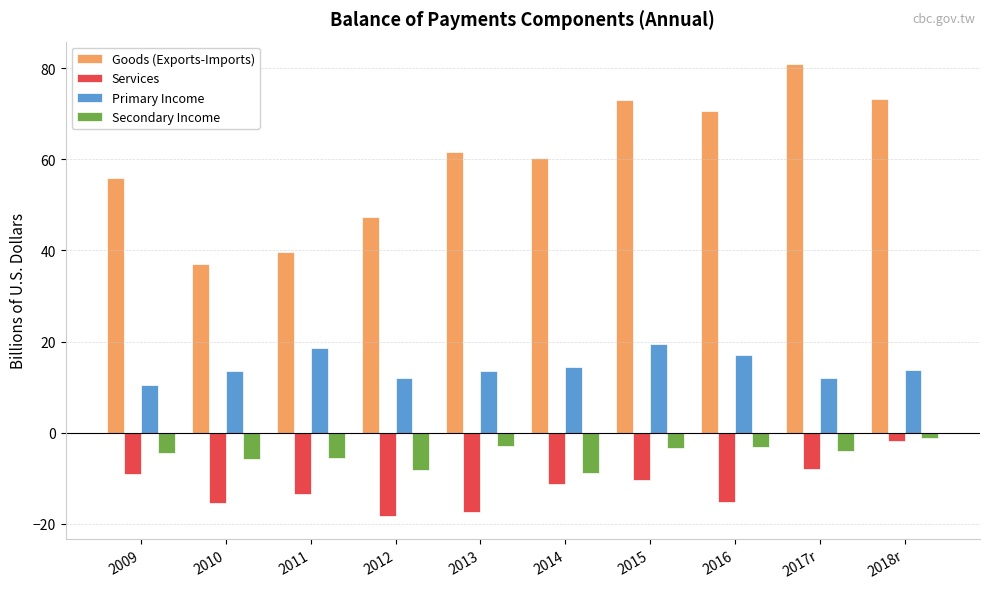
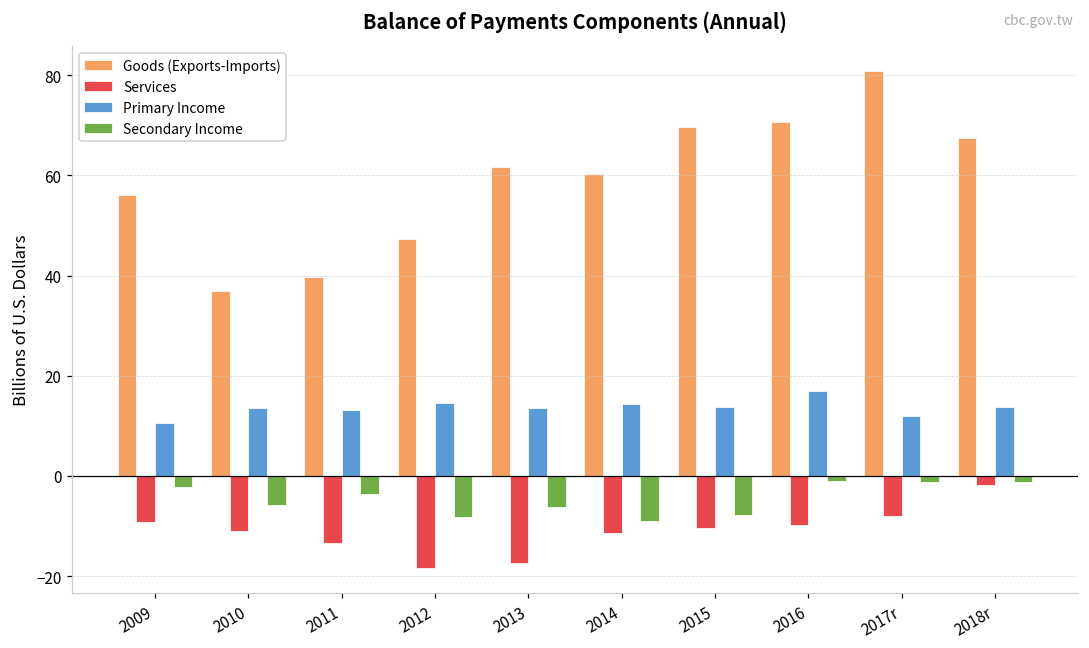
  {
    "Goods (Exports-Imports)": {
      "2009": 56,
      "2010": 37,
      "2011": 40,
      "2012": 47,
      "2013": 62,
      "2014": 60,
-     "2015": 73,
+     "2015": 70,
      "2016": 71,
      "2017r": 81,
-     "2018r": 73
+     "2018r": 67
    },
    "Services": {
      "2009": -9,
-     "2010": -16,
+     "2010": -11,
      "2011": -13,
      "2012": -18,
      "2013": -17,
      "2014": -11,
      "2015": -10,
-     "2016": -15,
+     "2016": -10,
      "2017r": -8,
      "2018r": -2
    },
    "Primary Income": {
      "2009": 10,
      "2010": 14,
-     "2011": 19,
-     "2012": 12,
+     "2011": 13,
+     "2012": 15,
      "2013": 14,
      "2014": 14,
-     "2015": 19,
+     "2015": 14,
      "2016": 17,
      "2017r": 12,
      "2018r": 14
    },
    "Secondary Income": {
-     "2009": -4,
+     "2009": -2,
      "2010": -6,
-     "2011": -6,
+     "2011": -4,
      "2012": -8,
-     "2013": -3,
+     "2013": -6,
      "2014": -9,
-     "2015": -3,
-     "2016": -3,
-     "2017r": -4,
+     "2015": -8,
+     "2016": -1,
+     "2017r": -1,
      "2018r": -1
    }
  }
